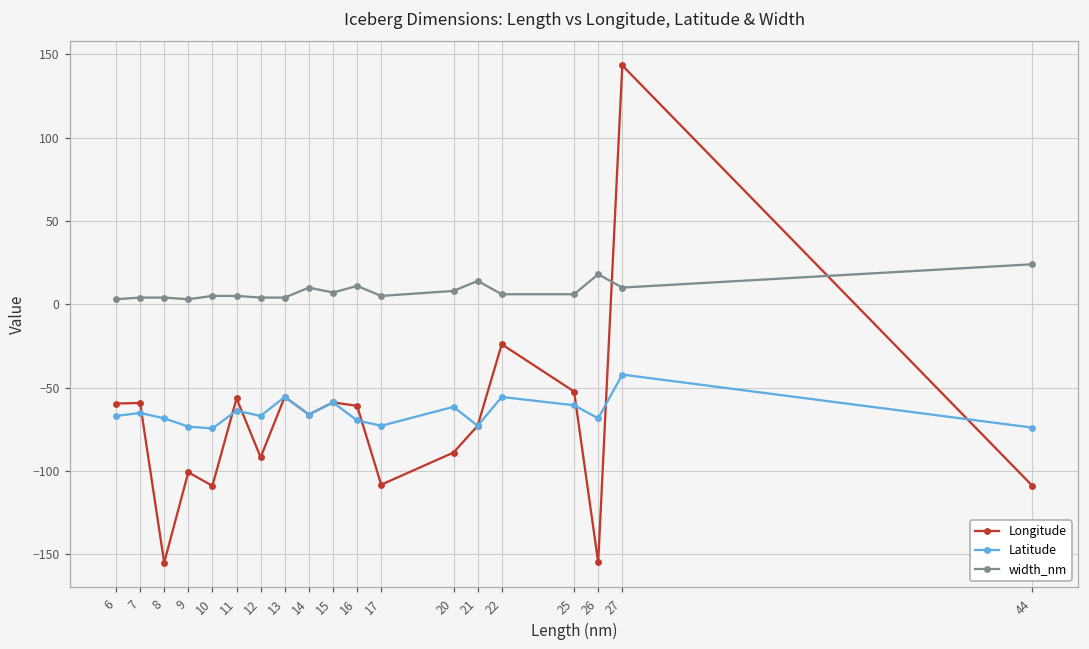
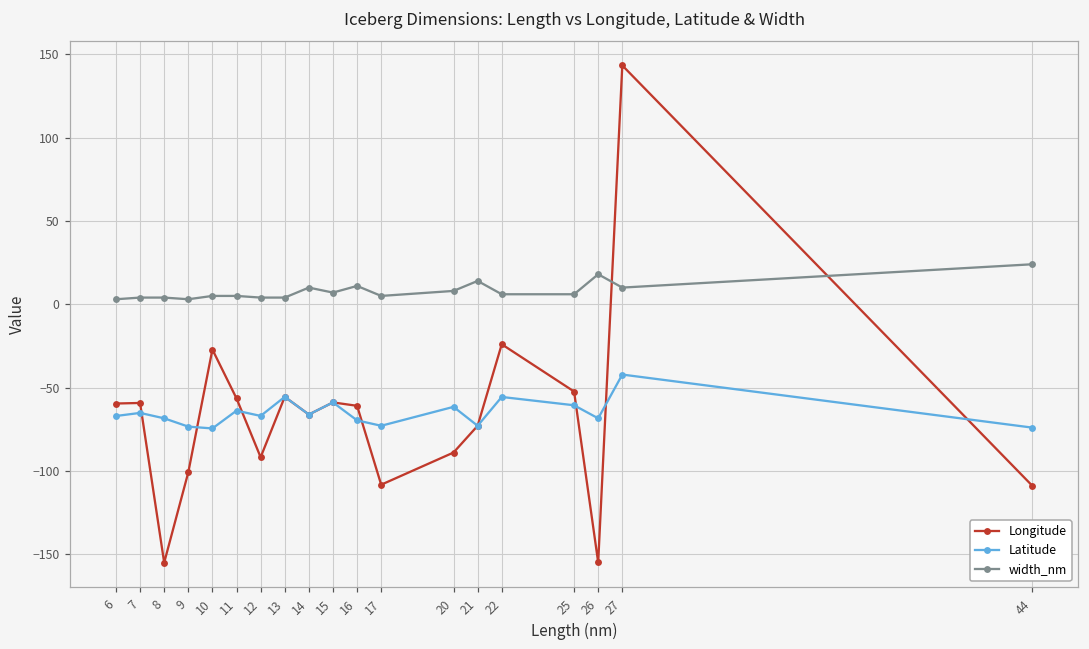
  {
    "Longitude": {
      "6": -60,
      "7": -59,
      "8": -155,
      "9": -101,
-     "10": -109,
+     "10": -27,
      "11": -57,
      "12": -92,
      "16": -61,
      "17": -108,
      "20": -89,
      "22": -24,
      "25": -52,
      "26": -155,
      "27": 143,
      "44": -109
    },
    "Latitude": {
      "6": -67,
      "7": -65,
      "8": -69,
      "9": -73,
      "10": -75,
      "11": -64,
      "12": -67,
      "16": -70,
      "17": -73,
      "20": -62,
      "22": -56,
      "25": -61,
      "26": -69,
      "27": -42,
      "44": -74
    },
    "width_nm": {
      "6": 3,
      "7": 4,
      "8": 4,
      "9": 3,
      "10": 5,
      "11": 5,
      "12": 4,
      "13": 4,
      "14": 10,
      "15": 7,
      "16": 11,
      "17": 5,
      "20": 8,
      "21": 14,
      "22": 6,
      "25": 6,
      "26": 18,
      "27": 10,
      "44": 24
    }
  }
